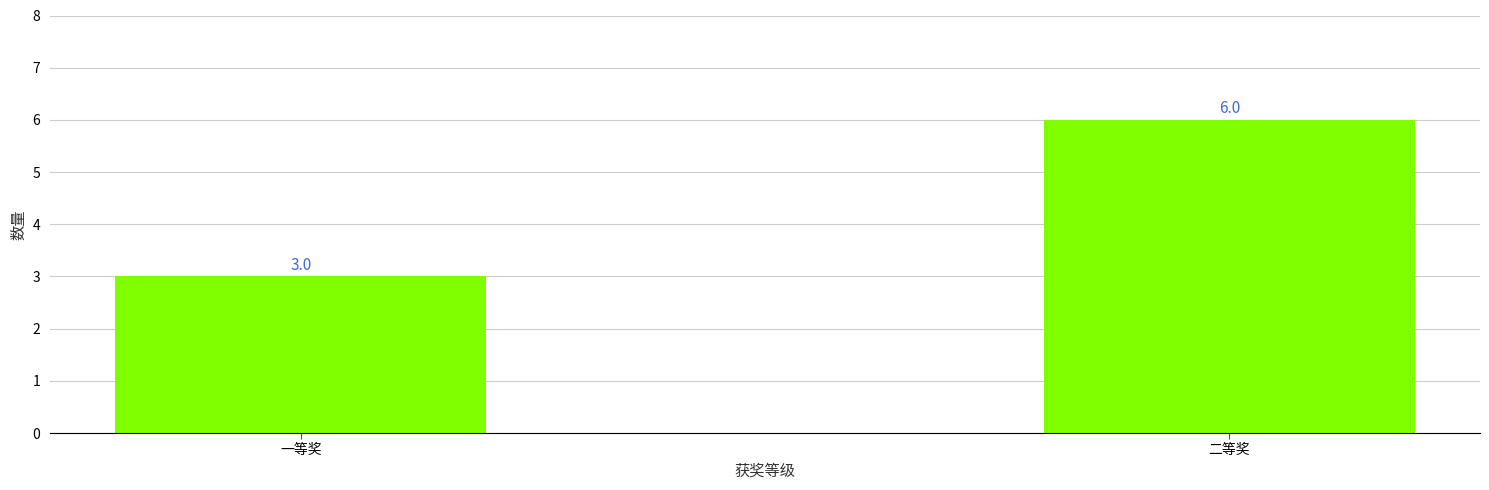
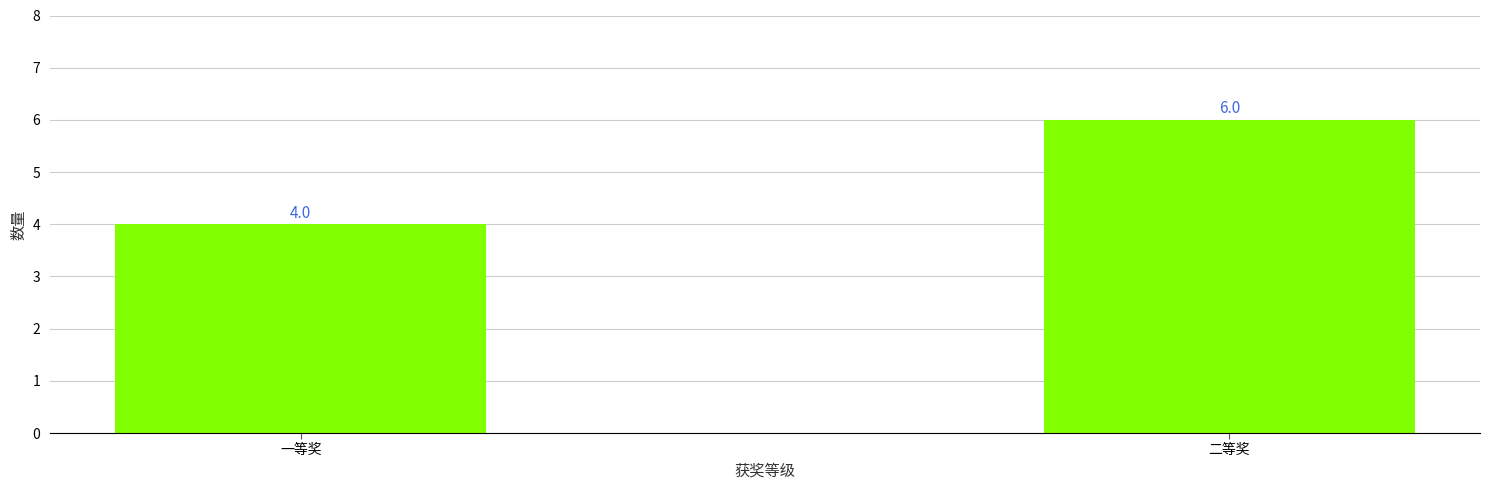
  {
-   "一等奖": 3.0,
+   "一等奖": 4.0,
    "二等奖": 6.0
  }
